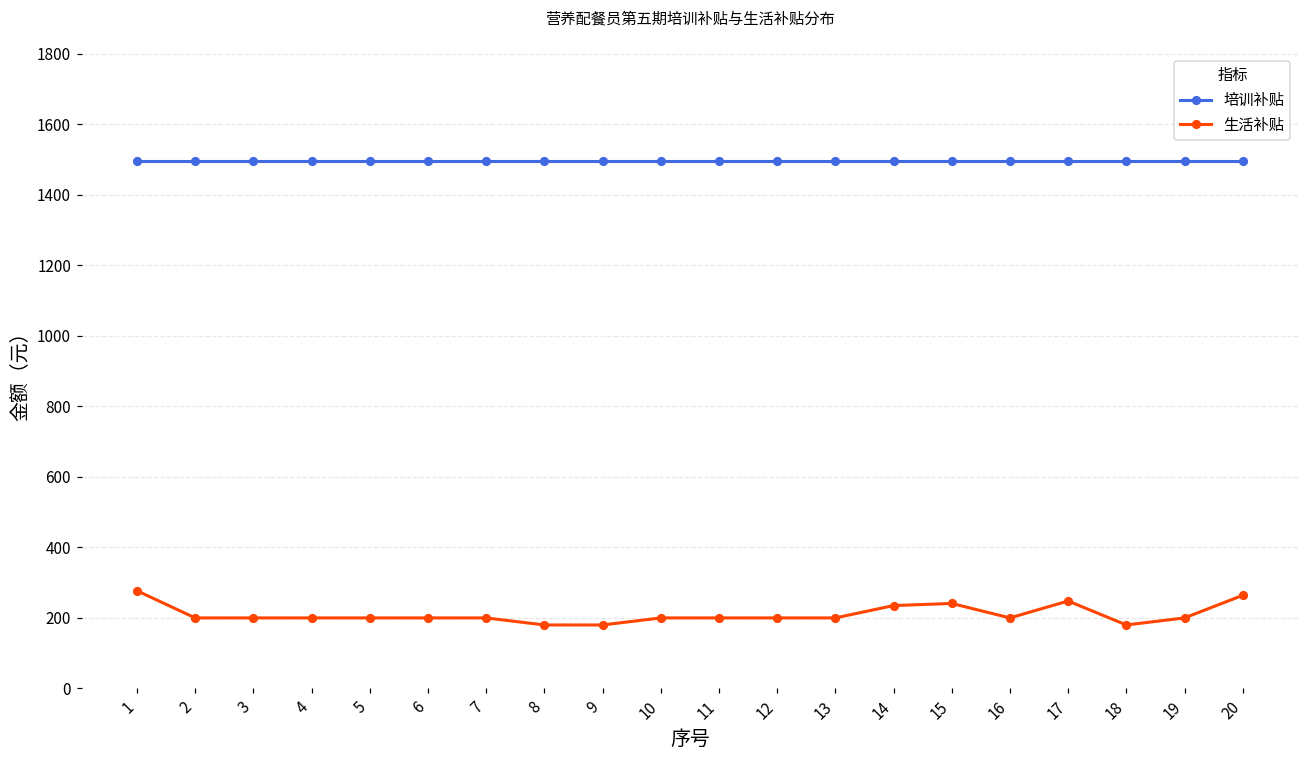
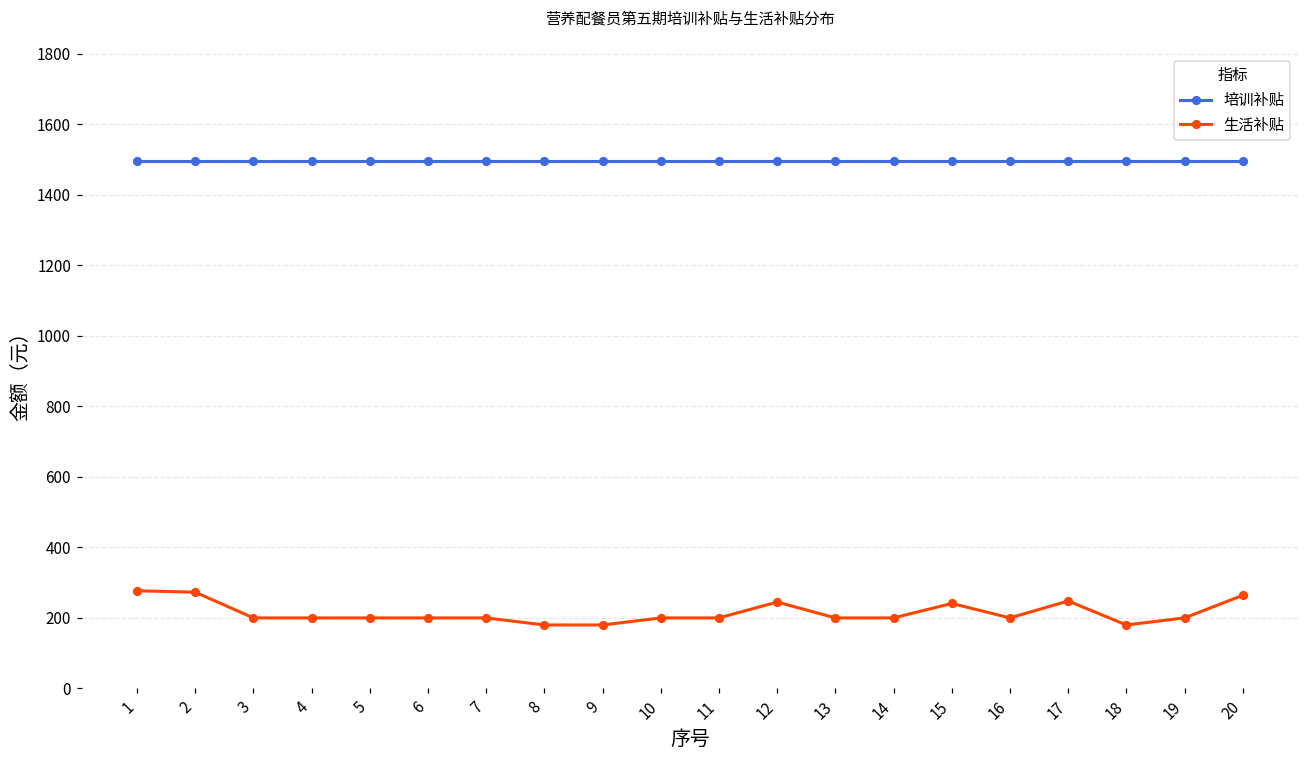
  {
    "培训补贴": {
      "1": 1500,
      "2": 1500,
      "3": 1500,
      "4": 1500,
      "5": 1500,
      "6": 1500,
      "7": 1500,
      "8": 1500,
      "9": 1500,
      "10": 1500,
      "11": 1500,
      "12": 1500,
      "13": 1500,
      "14": 1500,
      "15": 1500,
      "16": 1500,
      "17": 1500,
      "18": 1500,
      "19": 1500,
      "20": 1500
    },
    "生活补贴": {
      "1": 280,
-     "2": 200,
+     "2": 270,
      "3": 200,
      "4": 200,
      "5": 200,
      "6": 200,
      "7": 200,
      "8": 180,
      "9": 180,
      "10": 200,
      "11": 200,
-     "12": 200,
+     "12": 250,
      "13": 200,
-     "14": 240,
+     "14": 200,
      "15": 240,
      "16": 200,
      "17": 250,
      "18": 180,
      "19": 200,
      "20": 260
    }
  }
